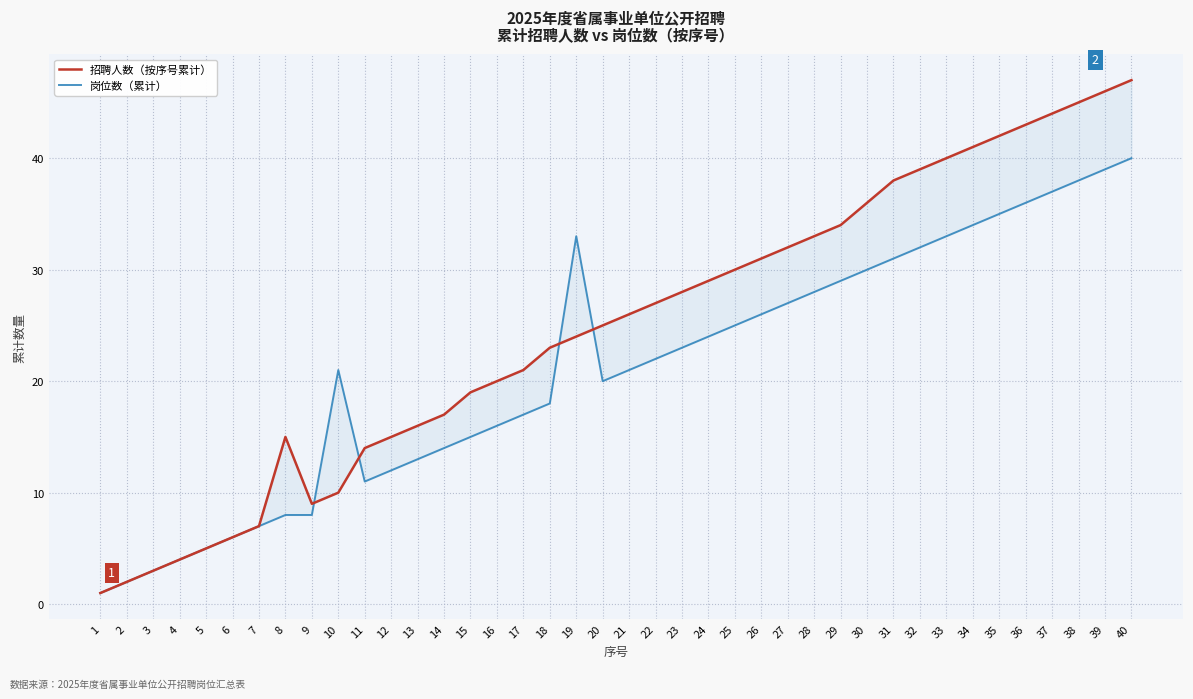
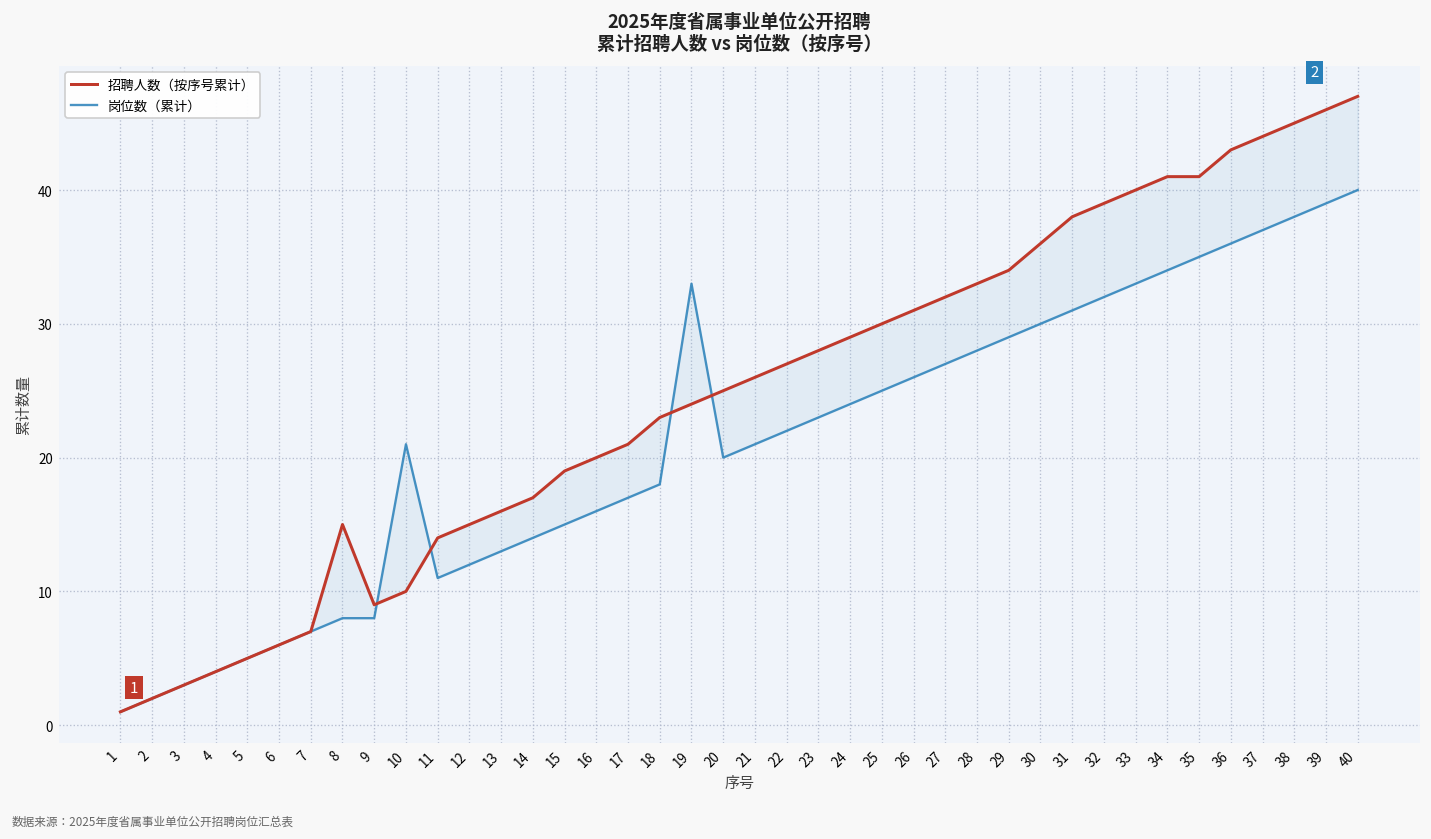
  {
    "招聘人数（按序号累计）": {
      "10": 10,
      "19": 24,
-     "35": 42
+     "35": 41
    },
    "岗位数（累计）": {
      "8": 8,
      "9": 8,
      "11": 11,
      "12": 12,
      "13": 13,
      "14": 14,
      "15": 15,
      "16": 16,
      "17": 17,
      "18": 18,
      "20": 20,
      "21": 21,
      "22": 22,
      "23": 23,
      "24": 24,
      "25": 25,
      "26": 26,
      "27": 27,
      "28": 28,
      "29": 29,
      "30": 30,
      "31": 31,
      "32": 32,
      "33": 33,
      "34": 34,
      "35": 35,
      "36": 36,
      "37": 37,
      "38": 38,
      "39": 39,
      "40": 40
    }
  }
